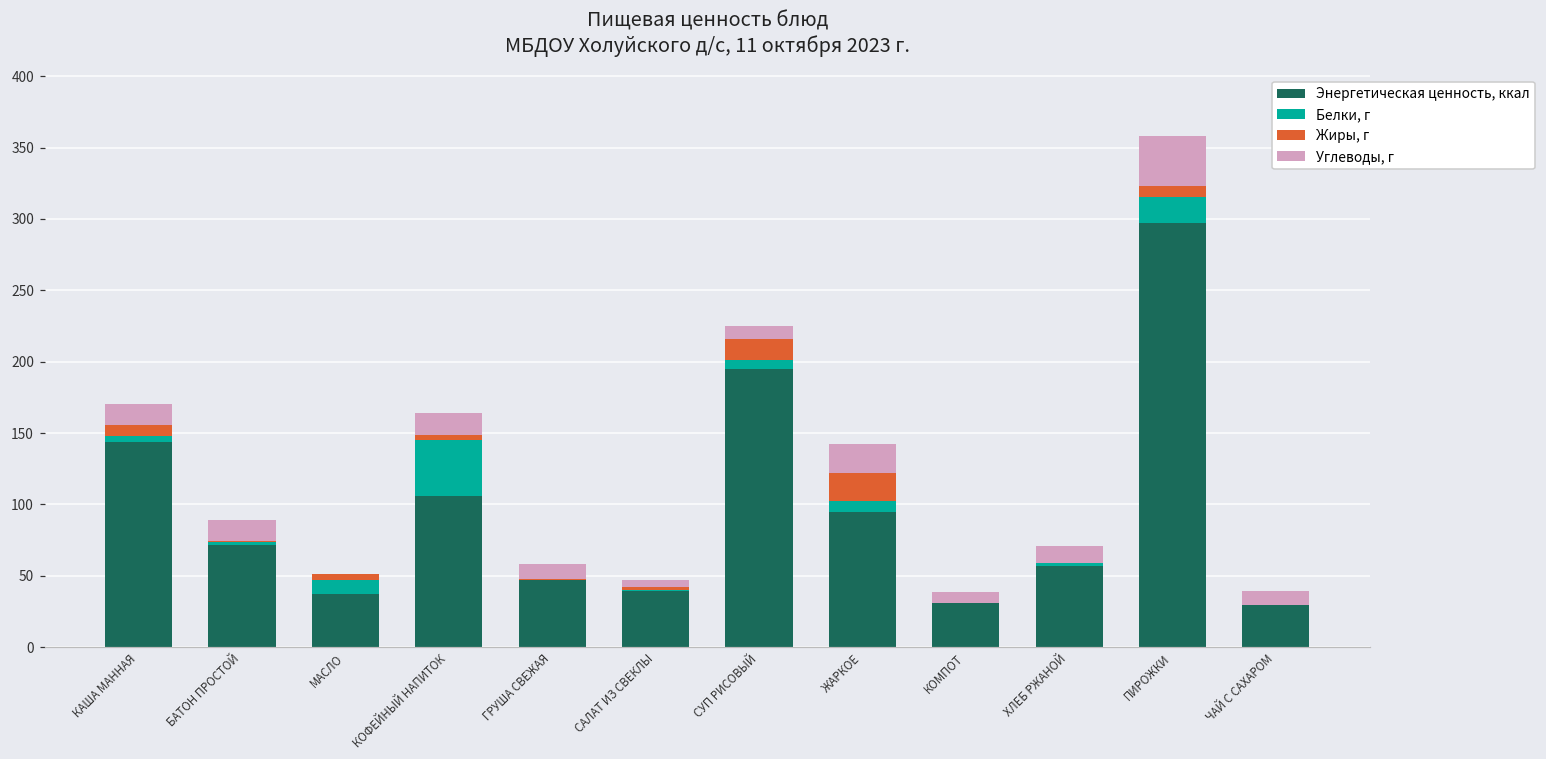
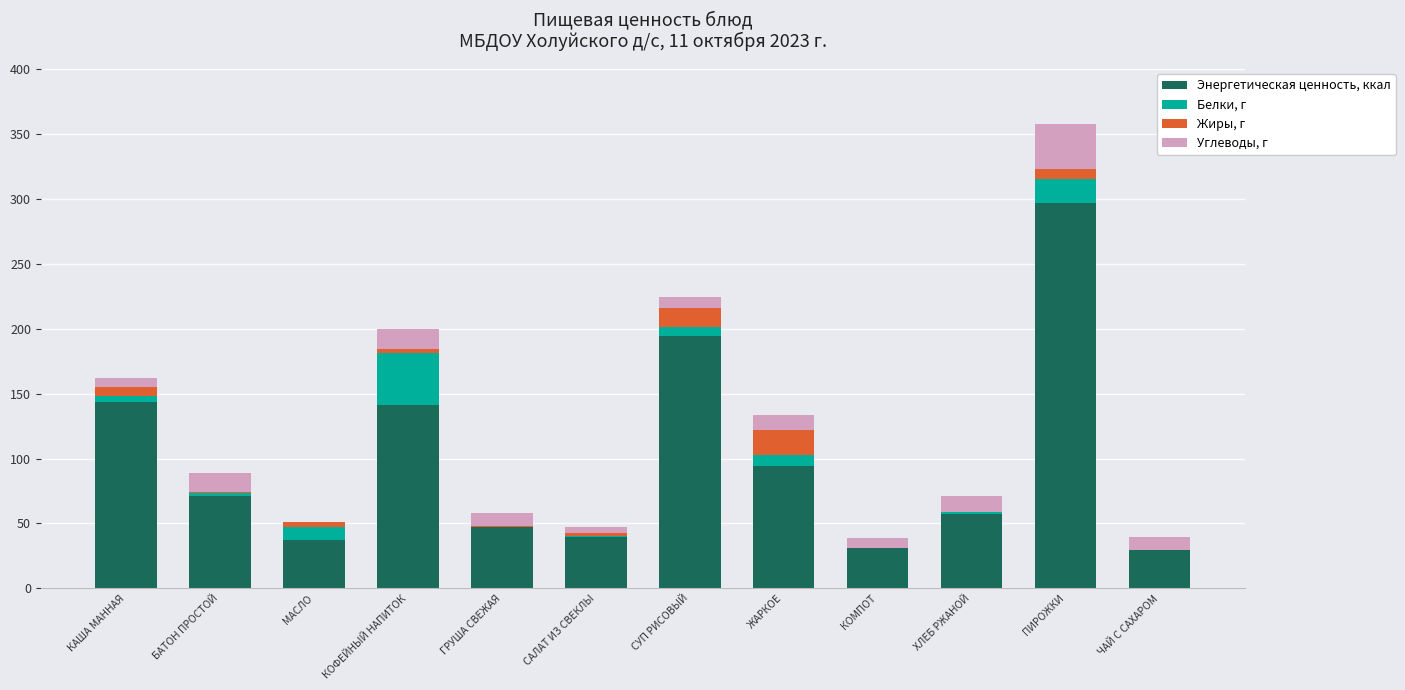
  {
    "Энергетическая ценность, ккал": {
      "КАША МАННАЯ": 144,
      "БАТОН ПРОСТОЙ": 71,
      "МАСЛО": 37,
-     "КОФЕЙНЫЙ НАПИТОК": 106,
+     "КОФЕЙНЫЙ НАПИТОК": 141,
      "ГРУША СВЕЖАЯ": 47,
      "САЛАТ ИЗ СВЕКЛЫ": 39,
      "СУП РИСОВЫЙ": 195,
      "ЖАРКОЕ": 94,
      "КОМПОТ": 31,
      "ХЛЕБ РЖАНОЙ": 57,
      "ПИРОЖКИ": 297,
      "ЧАЙ С САХАРОМ": 30
    },
    "Белки, г": {
      "КАША МАННАЯ": 4,
      "БАТОН ПРОСТОЙ": 2,
      "МАСЛО": 10,
      "КОФЕЙНЫЙ НАПИТОК": 40,
      "СУП РИСОВЫЙ": 7,
      "ЖАРКОЕ": 8,
      "КОМПОТ": 0,
      "ПИРОЖКИ": 18,
      "ЧАЙ С САХАРОМ": 0
    },
    "Жиры, г": {
      "КАША МАННАЯ": 8,
      "МАСЛО": 4,
      "КОФЕЙНЫЙ НАПИТОК": 3,
      "САЛАТ ИЗ СВЕКЛЫ": 2,
      "СУП РИСОВЫЙ": 15,
      "ЖАРКОЕ": 19,
      "КОМПОТ": 0,
      "ПИРОЖКИ": 8,
      "ЧАЙ С САХАРОМ": 0
    },
    "Углеводы, г": {
-     "КАША МАННАЯ": 15,
+     "КАША МАННАЯ": 7,
      "БАТОН ПРОСТОЙ": 15,
      "МАСЛО": 0,
      "КОФЕЙНЫЙ НАПИТОК": 15,
      "ГРУША СВЕЖАЯ": 10,
      "САЛАТ ИЗ СВЕКЛЫ": 5,
      "СУП РИСОВЫЙ": 9,
-     "ЖАРКОЕ": 21,
+     "ЖАРКОЕ": 12,
      "КОМПОТ": 8,
      "ХЛЕБ РЖАНОЙ": 12,
      "ПИРОЖКИ": 35,
      "ЧАЙ С САХАРОМ": 10
    }
  }
